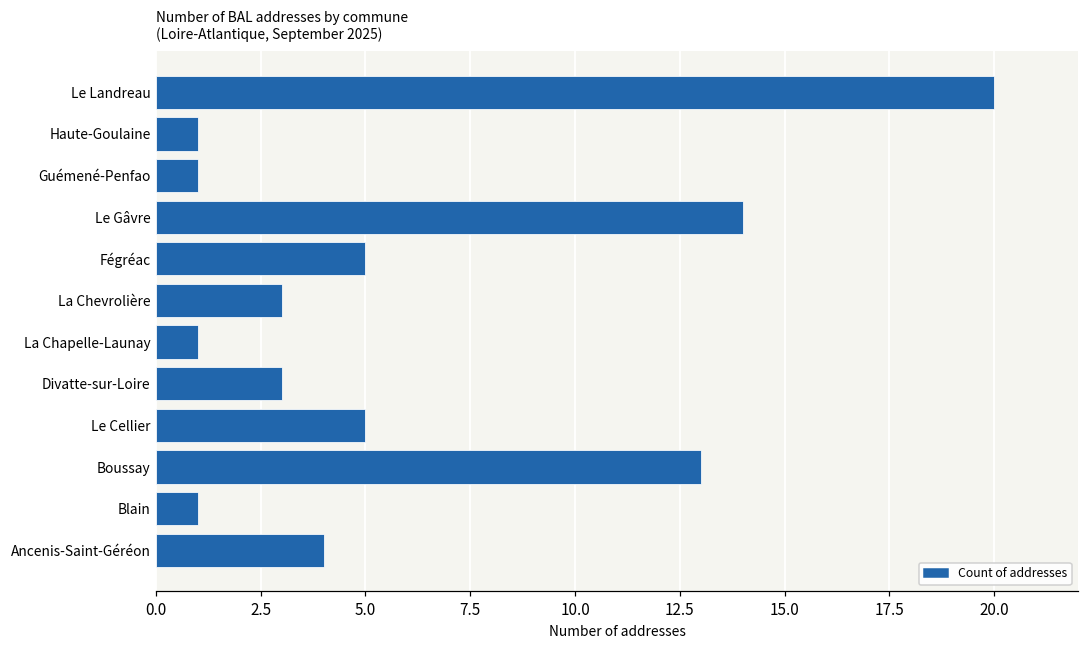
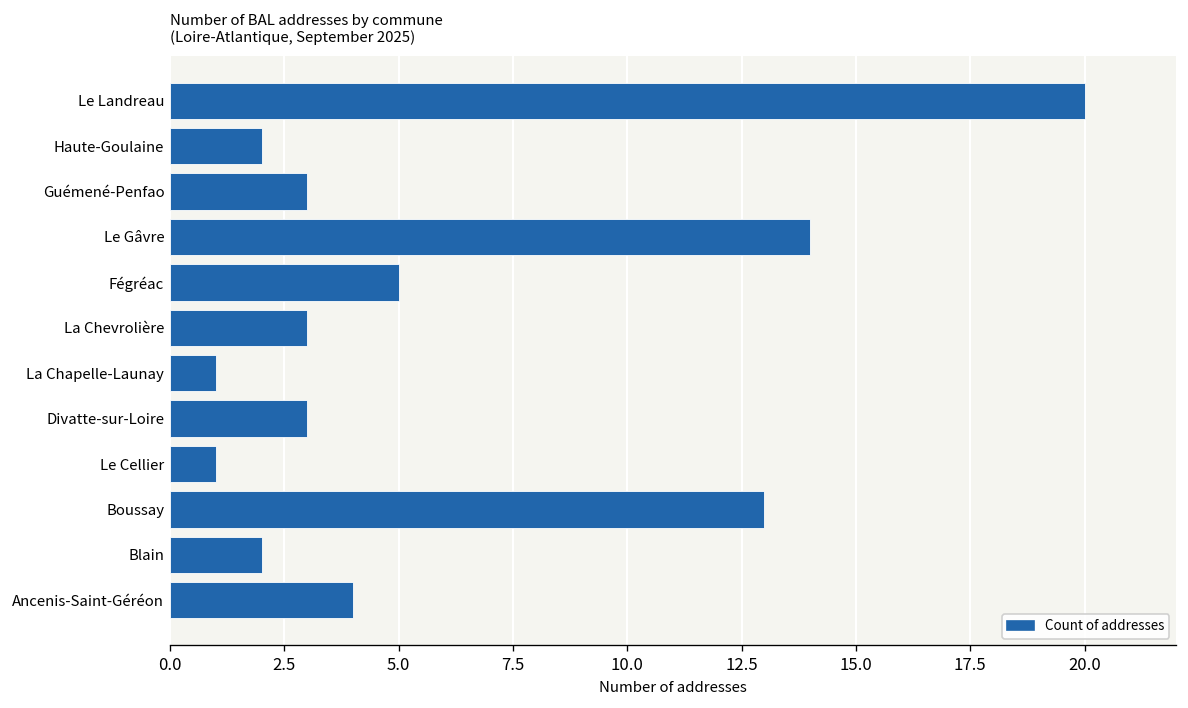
  {
    "Le Landreau": 20,
-   "Haute-Goulaine": 1,
-   "Guémené-Penfao": 1,
+   "Haute-Goulaine": 2,
+   "Guémené-Penfao": 3,
    "Le Gâvre": 14,
    "Fégréac": 5,
    "La Chevrolière": 3,
    "La Chapelle-Launay": 1,
    "Divatte-sur-Loire": 3,
-   "Le Cellier": 5,
+   "Le Cellier": 1,
    "Boussay": 13,
-   "Blain": 1,
+   "Blain": 2,
    "Ancenis-Saint-Géréon": 4
  }
